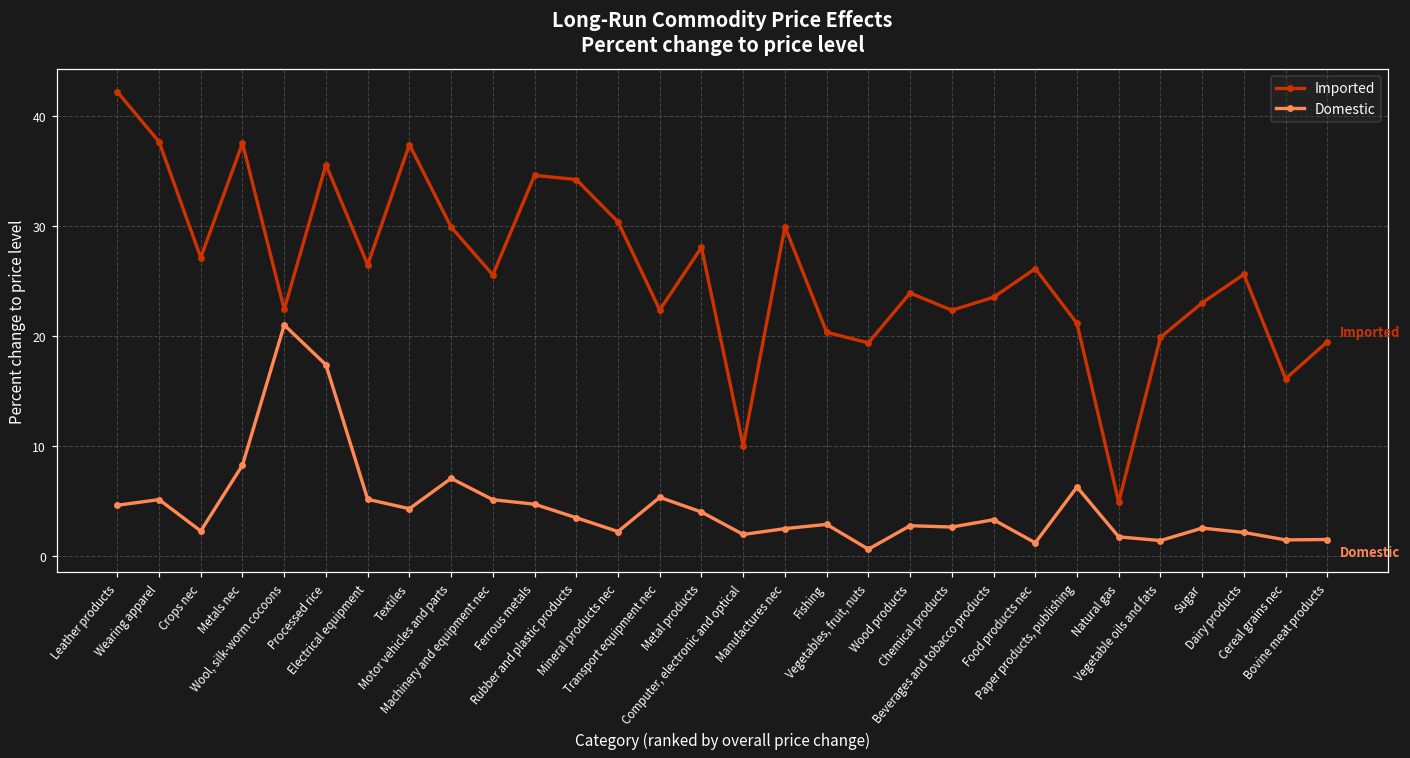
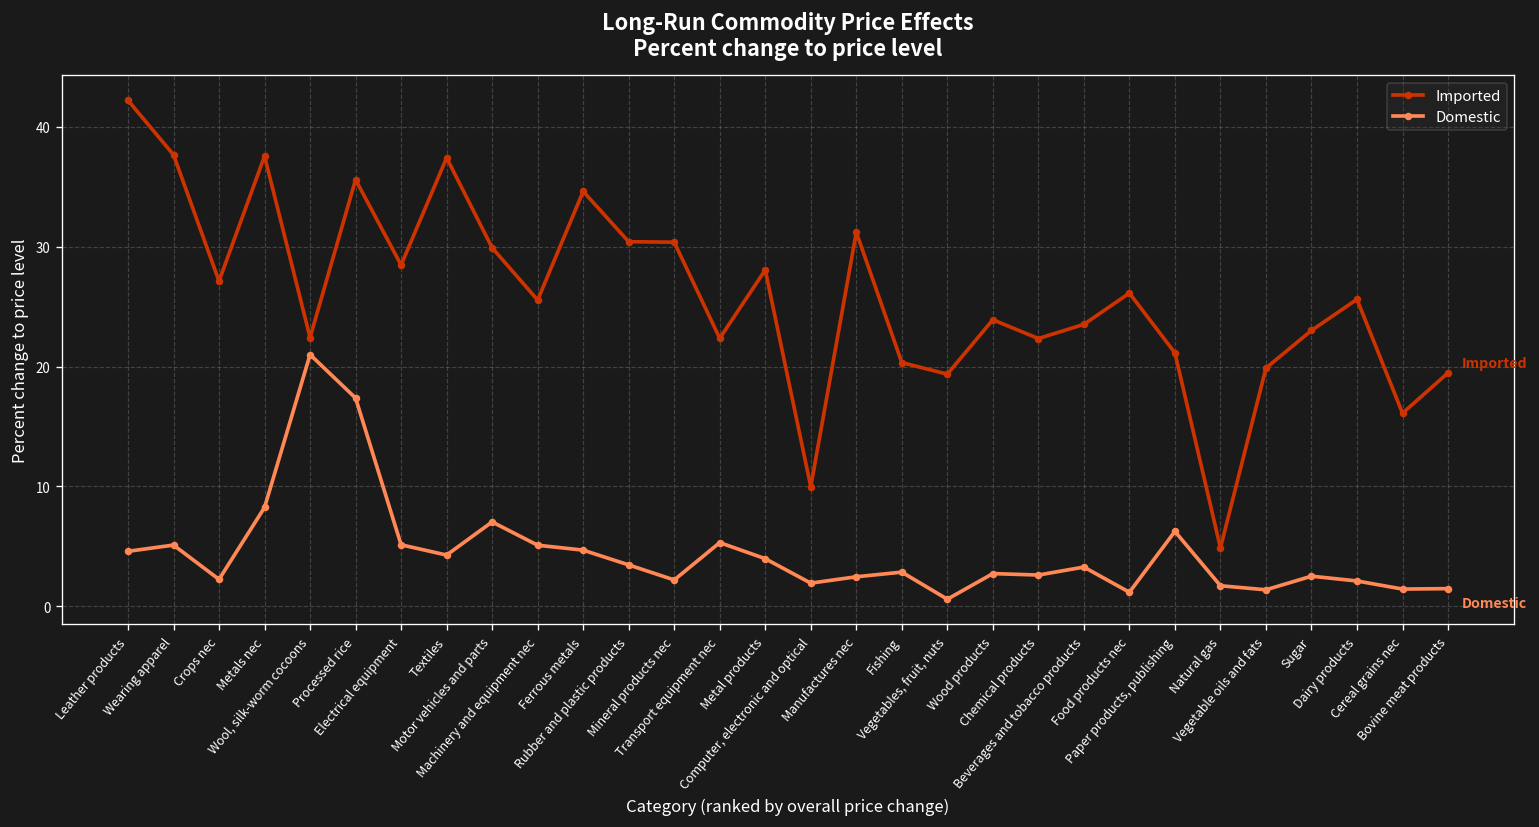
  {
    "Imported": {
      "Leather products": 42,
      "Wearing apparel": 38,
      "Crops nec": 27,
      "Metals nec": 38,
      "Wool, silk-worm cocoons": 22,
      "Processed rice": 36,
-     "Electrical equipment": 26,
+     "Electrical equipment": 28,
      "Textiles": 37,
      "Motor vehicles and parts": 30,
      "Machinery and equipment nec": 26,
      "Ferrous metals": 35,
-     "Rubber and plastic products": 34,
+     "Rubber and plastic products": 30,
      "Mineral products nec": 30,
      "Transport equipment nec": 22,
      "Metal products": 28,
      "Computer, electronic and optical": 10,
-     "Manufactures nec": 30,
+     "Manufactures nec": 31,
      "Fishing": 20,
      "Vegetables, fruit, nuts": 19,
      "Wood products": 24,
      "Chemical products": 22,
      "Beverages and tobacco products": 24,
      "Food products nec": 26,
      "Paper products, publishing": 21,
      "Natural gas": 5,
      "Vegetable oils and fats": 20,
      "Sugar": 23,
      "Dairy products": 26,
      "Cereal grains nec": 16,
      "Bovine meat products": 19
    },
    "Domestic": {
      "Leather products": 5,
      "Wearing apparel": 5,
      "Crops nec": 2,
      "Metals nec": 8,
      "Wool, silk-worm cocoons": 21,
      "Processed rice": 17,
      "Electrical equipment": 5,
      "Textiles": 4,
      "Motor vehicles and parts": 7,
      "Machinery and equipment nec": 5,
      "Ferrous metals": 5,
      "Rubber and plastic products": 3,
      "Mineral products nec": 2,
      "Transport equipment nec": 5,
      "Metal products": 4,
      "Computer, electronic and optical": 2,
      "Manufactures nec": 2,
      "Fishing": 3,
      "Vegetables, fruit, nuts": 1,
      "Wood products": 3,
      "Chemical products": 3,
      "Beverages and tobacco products": 3,
      "Food products nec": 1,
      "Paper products, publishing": 6,
      "Natural gas": 2,
      "Vegetable oils and fats": 1,
      "Sugar": 3,
      "Dairy products": 2,
      "Cereal grains nec": 1,
      "Bovine meat products": 1
    }
  }
